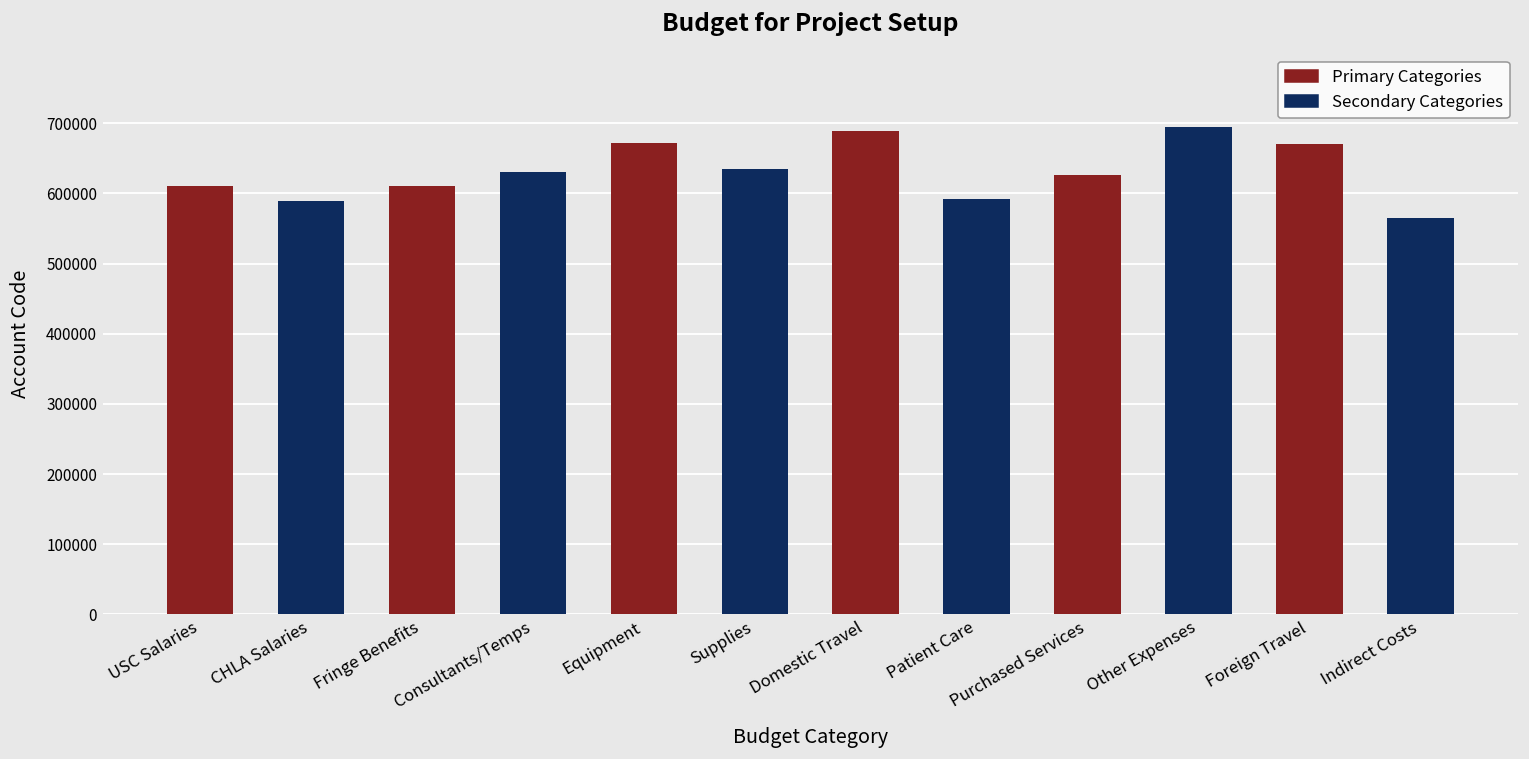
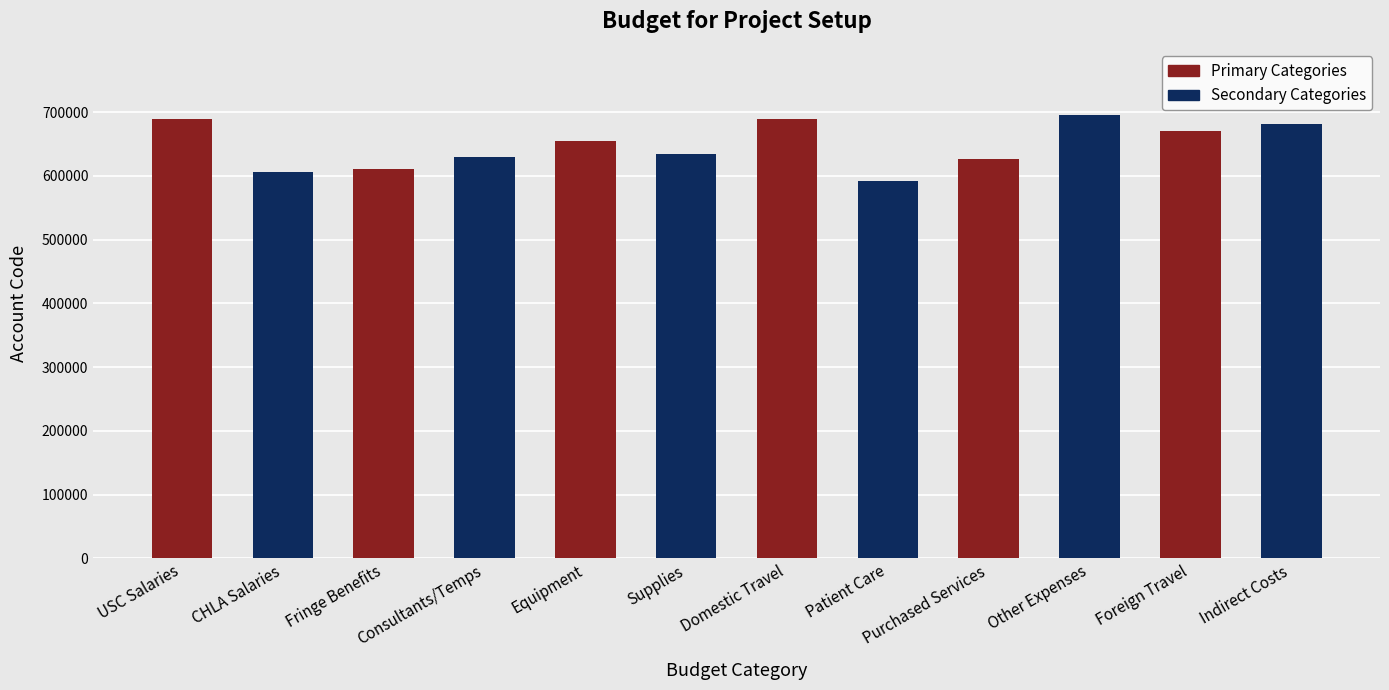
  {
-   "USC Salaries": 610000,
-   "CHLA Salaries": 590000,
+   "USC Salaries": 690000,
+   "CHLA Salaries": 610000,
    "Fringe Benefits": 610000,
    "Consultants/Temps": 630000,
-   "Equipment": 670000,
+   "Equipment": 660000,
    "Supplies": 640000,
    "Domestic Travel": 690000,
    "Patient Care": 590000,
    "Purchased Services": 630000,
    "Other Expenses": 700000,
    "Foreign Travel": 670000,
-   "Indirect Costs": 570000
+   "Indirect Costs": 680000
  }
